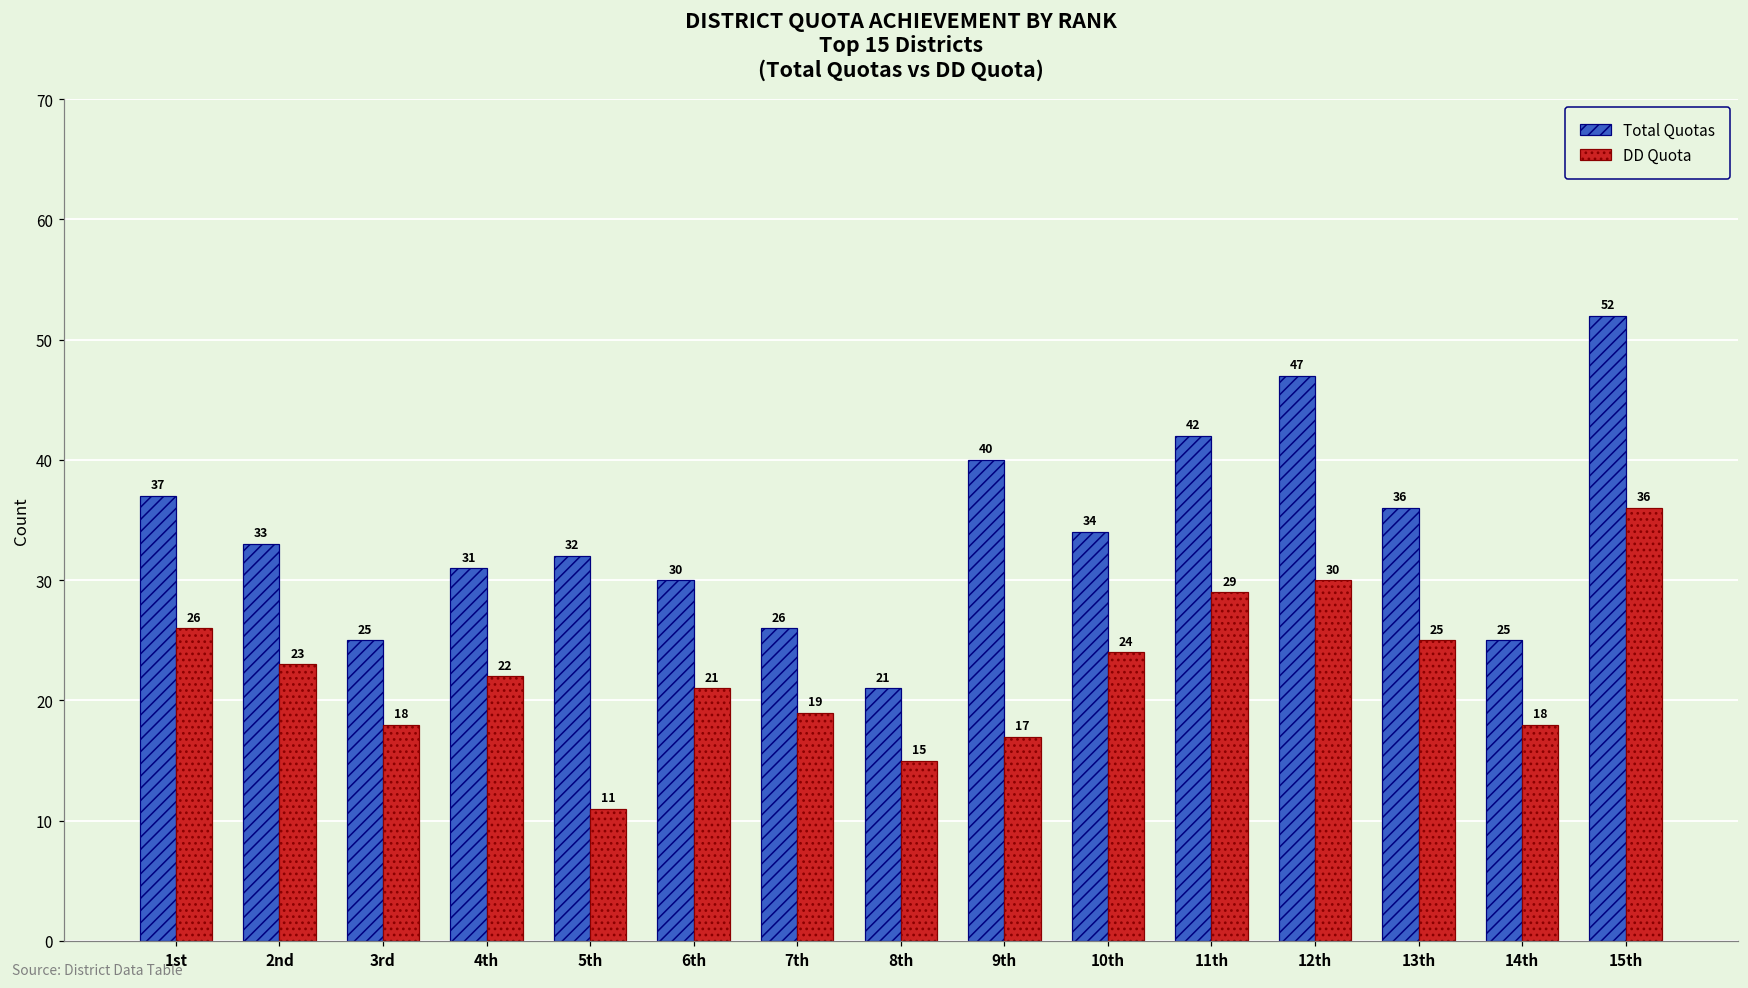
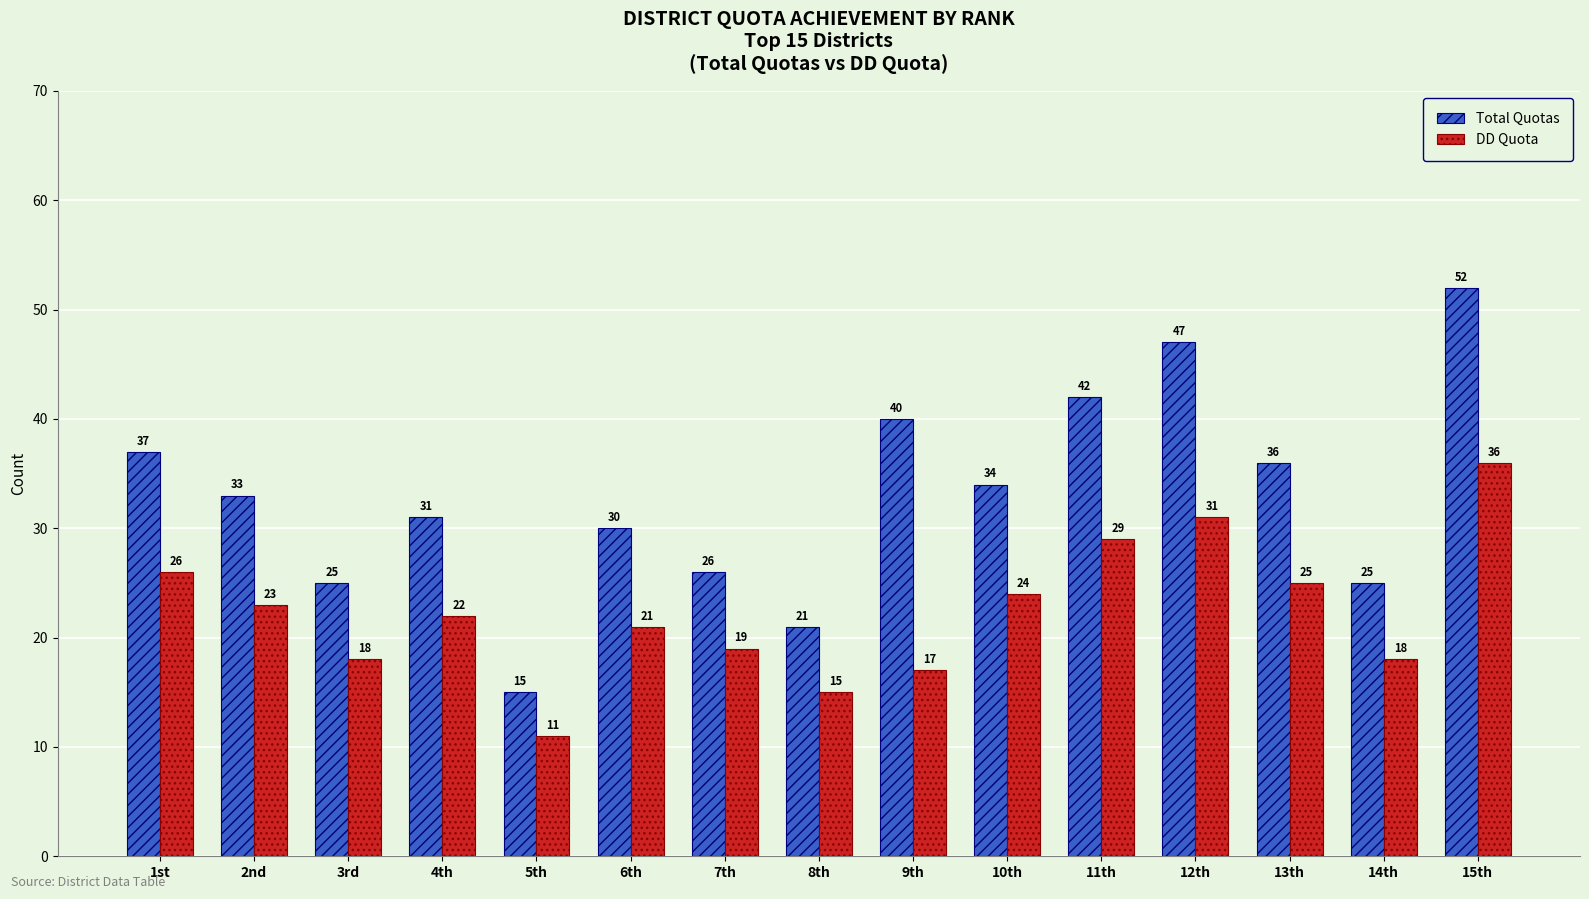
  {
    "Total Quotas": {
      "1st": 37,
      "2nd": 33,
      "3rd": 25,
      "4th": 31,
-     "5th": 32,
+     "5th": 15,
      "6th": 30,
      "7th": 26,
      "8th": 21,
      "9th": 40,
      "10th": 34,
      "11th": 42,
      "12th": 47,
      "13th": 36,
      "14th": 25,
      "15th": 52
    },
    "DD Quota": {
      "1st": 26,
      "2nd": 23,
      "3rd": 18,
      "4th": 22,
      "5th": 11,
      "6th": 21,
      "7th": 19,
      "8th": 15,
      "9th": 17,
      "10th": 24,
      "11th": 29,
-     "12th": 30,
+     "12th": 31,
      "13th": 25,
      "14th": 18,
      "15th": 36
    }
  }
